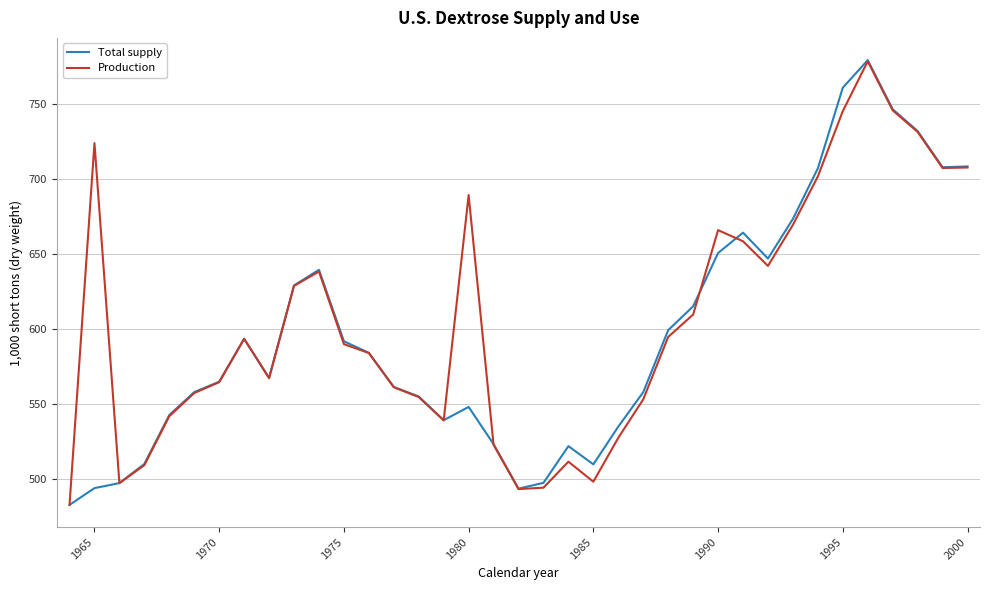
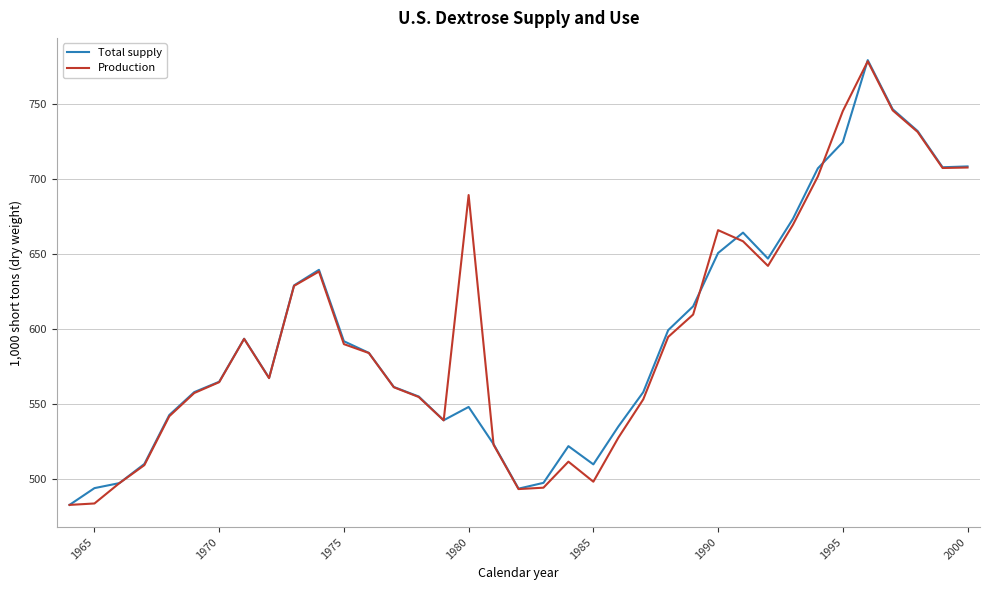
  {
    "Total supply": {
      "1965": 494,
      "1975": 592,
      "1980": 548,
      "1985": 510,
      "1990": 650,
-     "1995": 761
+     "1995": 724
    },
    "Production": {
-     "1965": 724,
+     "1965": 484,
      "1975": 590,
      "1980": 689,
      "1985": 498,
      "1990": 666,
      "1995": 745
    }
  }
